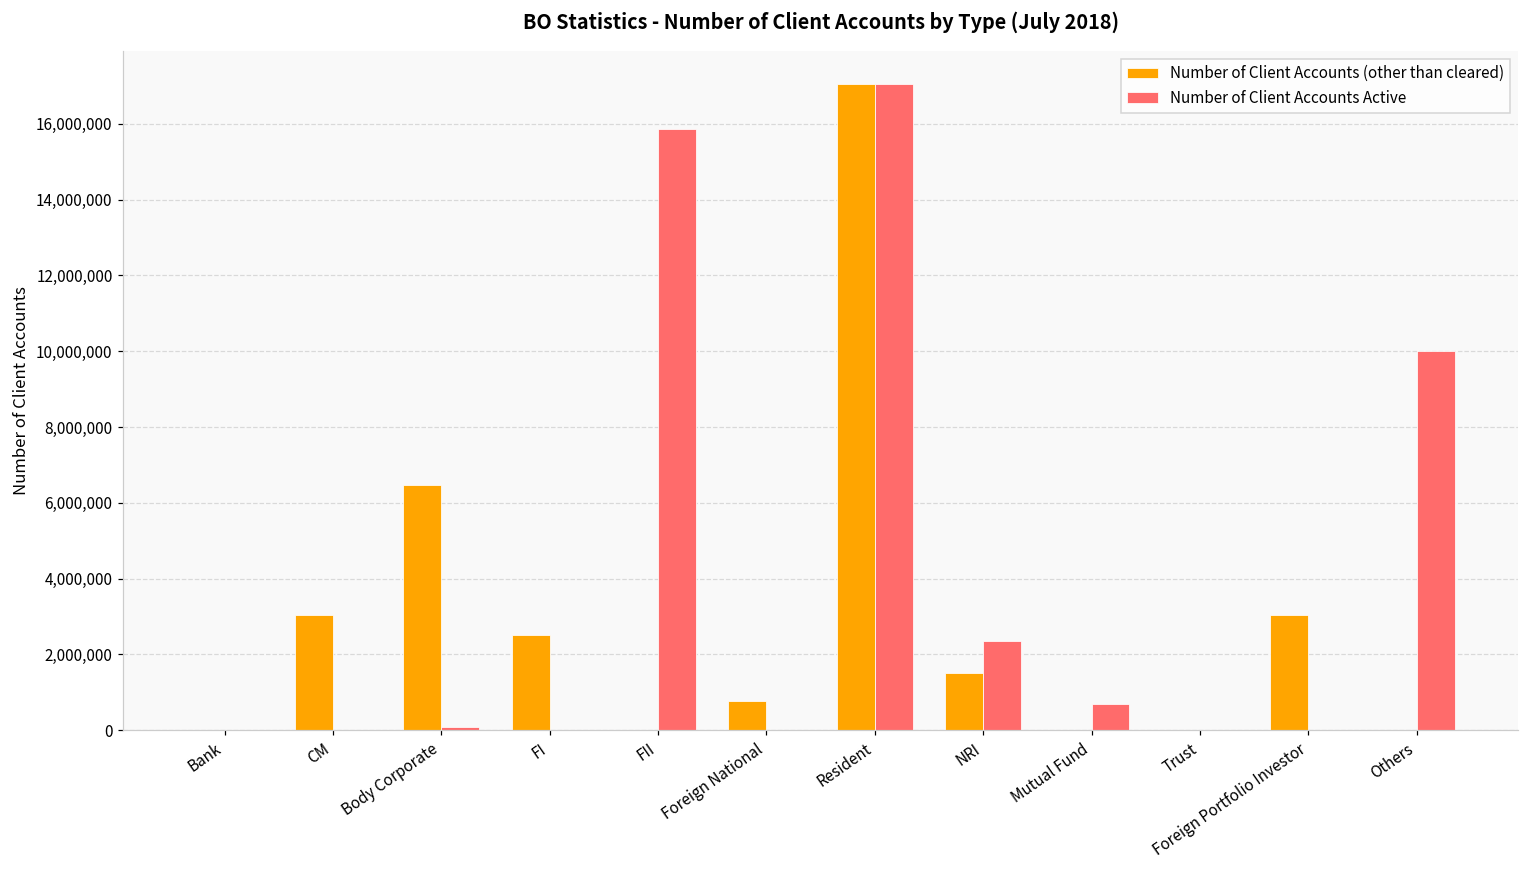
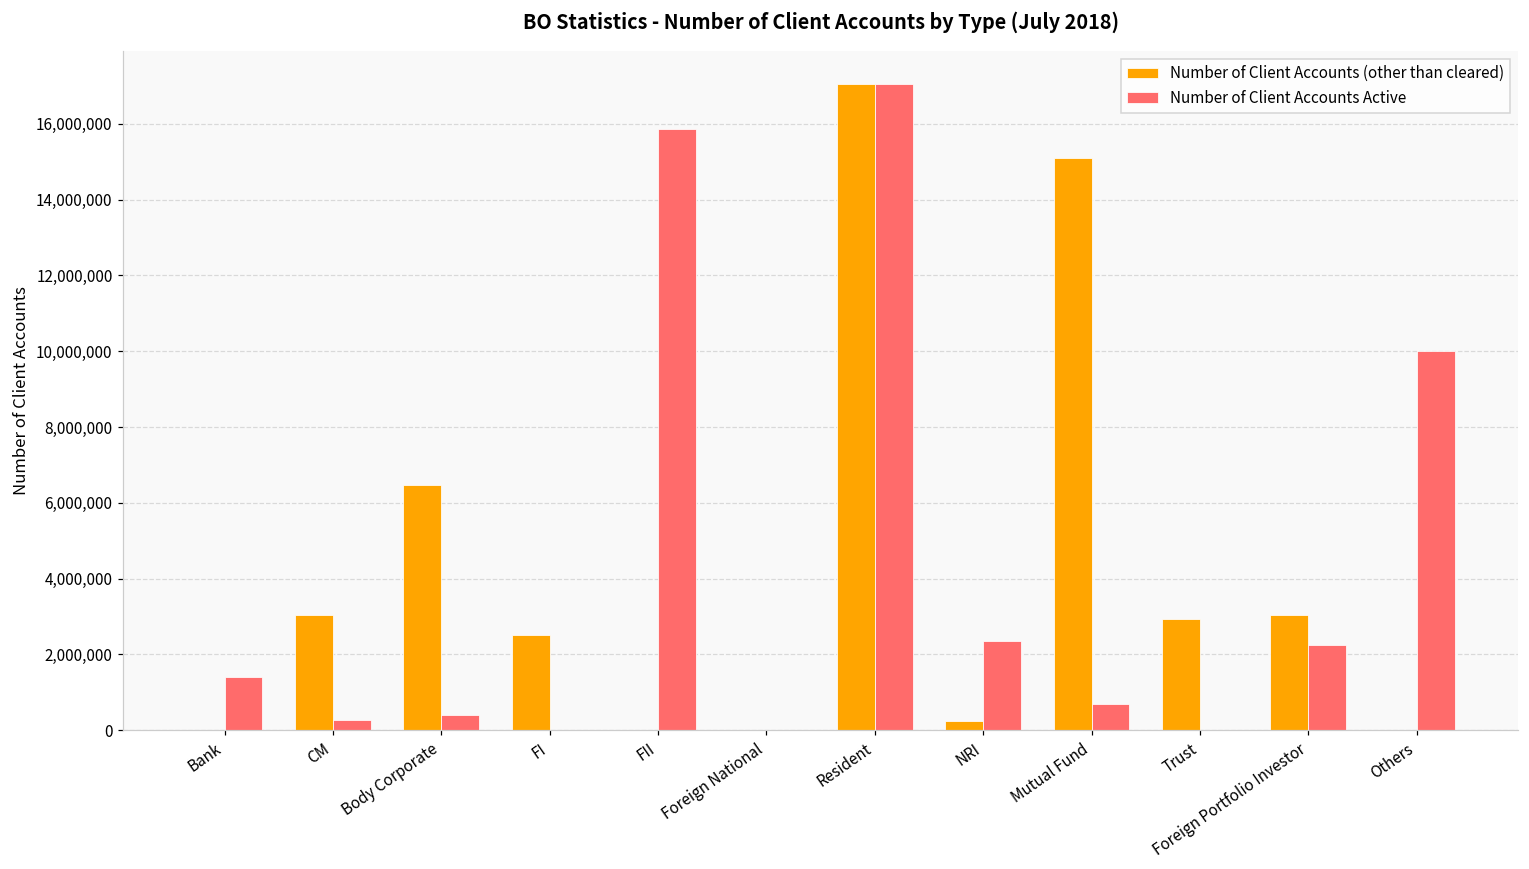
  {
    "Number of Client Accounts (other than cleared)": {
      "CM": "3,000,000",
      "Body Corporate": "6,500,000",
      "FI": "2,500,000",
-     "Foreign National": "800,000",
+     "Foreign National": "0",
      "Resident": "17,100,000",
-     "NRI": "1,500,000",
-     "Mutual Fund": "0",
-     "Trust": "0",
+     "NRI": "200,000",
+     "Mutual Fund": "15,100,000",
+     "Trust": "2,900,000",
      "Foreign Portfolio Investor": "3,000,000"
    },
    "Number of Client Accounts Active": {
-     "Bank": "0",
-     "CM": "0",
-     "Body Corporate": "100,000",
+     "Bank": "1,400,000",
+     "CM": "300,000",
+     "Body Corporate": "400,000",
      "FII": "15,900,000",
      "Resident": "17,100,000",
      "NRI": "2,400,000",
      "Mutual Fund": "700,000",
-     "Foreign Portfolio Investor": "0",
+     "Foreign Portfolio Investor": "2,200,000",
      "Others": "10,000,000"
    }
  }
